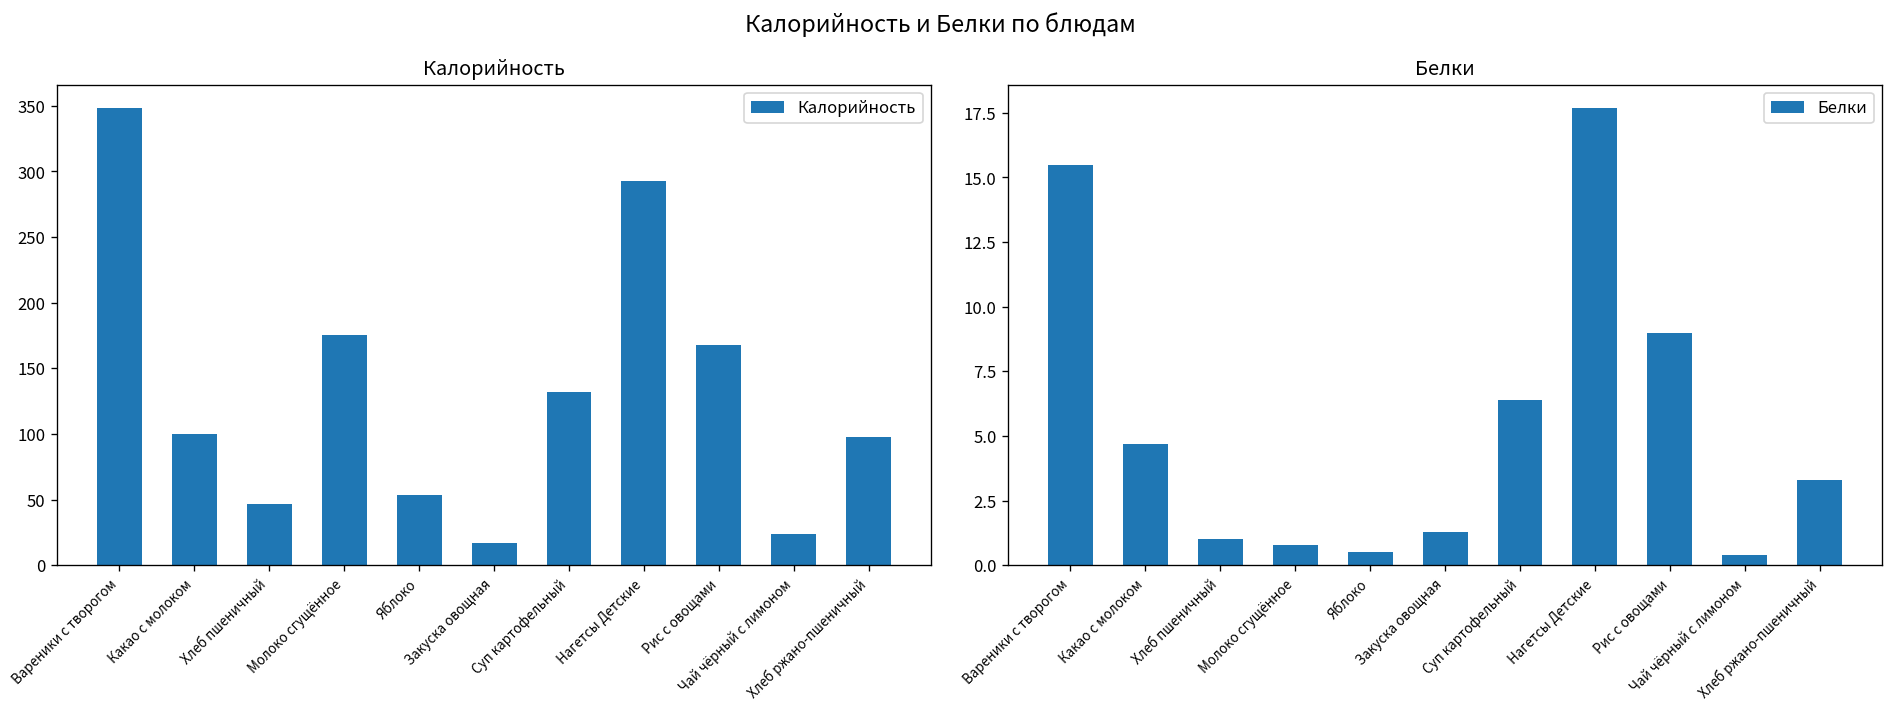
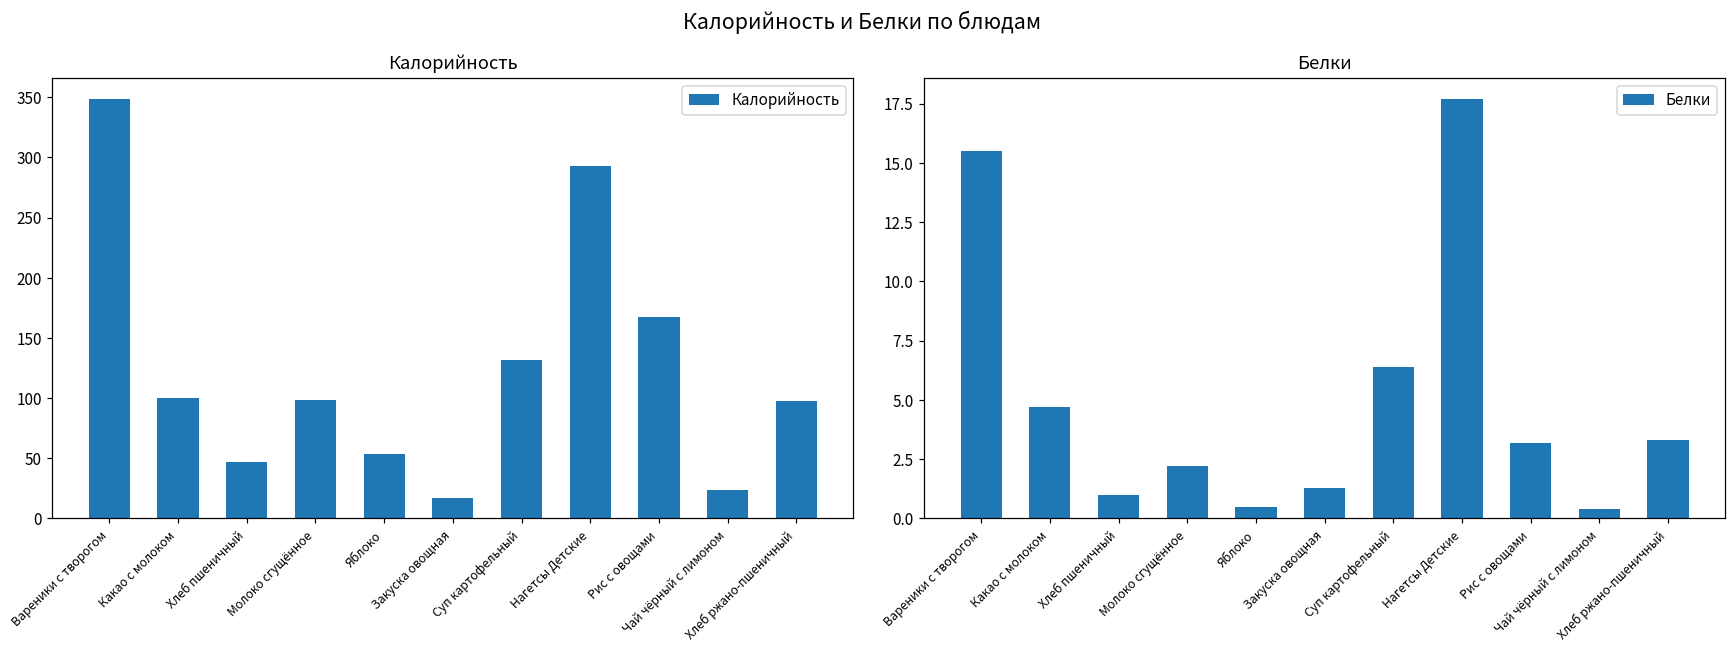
  {
    "Калорийность": {
      "Вареники с творогом": 349,
      "Какао с молоком": 100,
      "Хлеб пшеничный": 47,
-     "Молоко сгущённое": 176,
+     "Молоко сгущённое": 98,
      "Яблоко": 53,
      "Закуска овощная": 17,
      "Суп картофельный": 132,
      "Нагетсы Детские": 293,
      "Рис с овощами": 168,
      "Чай чёрный с лимоном": 24,
      "Хлеб ржано-пшеничный": 98
    },
    "Белки": {
      "Вареники с творогом": 15.5,
      "Какао с молоком": 4.7,
      "Хлеб пшеничный": 1.0,
-     "Молоко сгущённое": 0.8,
+     "Молоко сгущённое": 2.2,
      "Яблоко": 0.5,
      "Закуска овощная": 1.3,
      "Суп картофельный": 6.4,
      "Нагетсы Детские": 17.7,
-     "Рис с овощами": 9.0,
+     "Рис с овощами": 3.2,
      "Чай чёрный с лимоном": 0.4,
      "Хлеб ржано-пшеничный": 3.3
    }
  }
